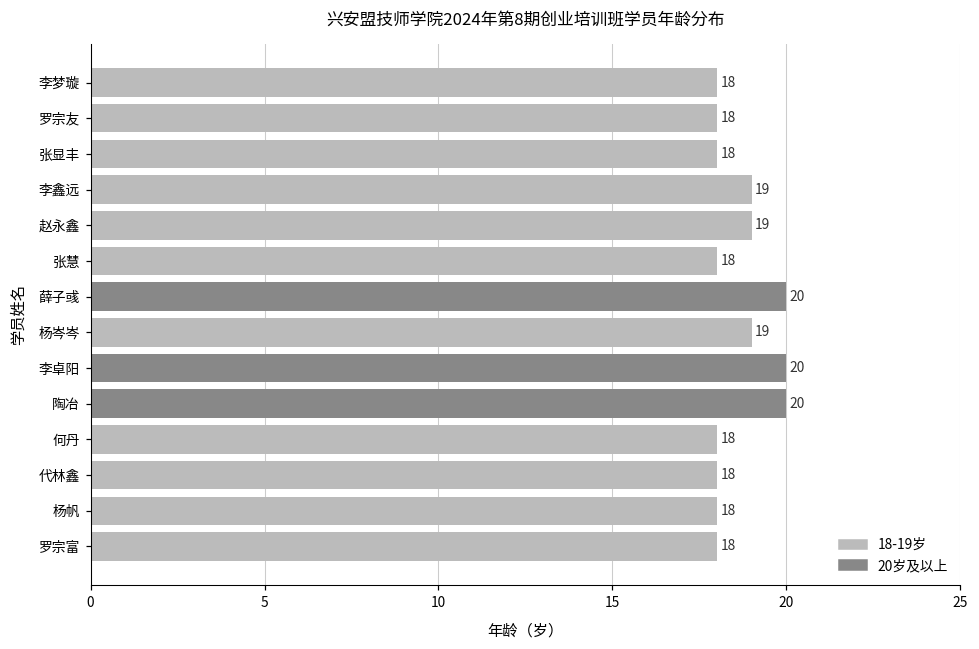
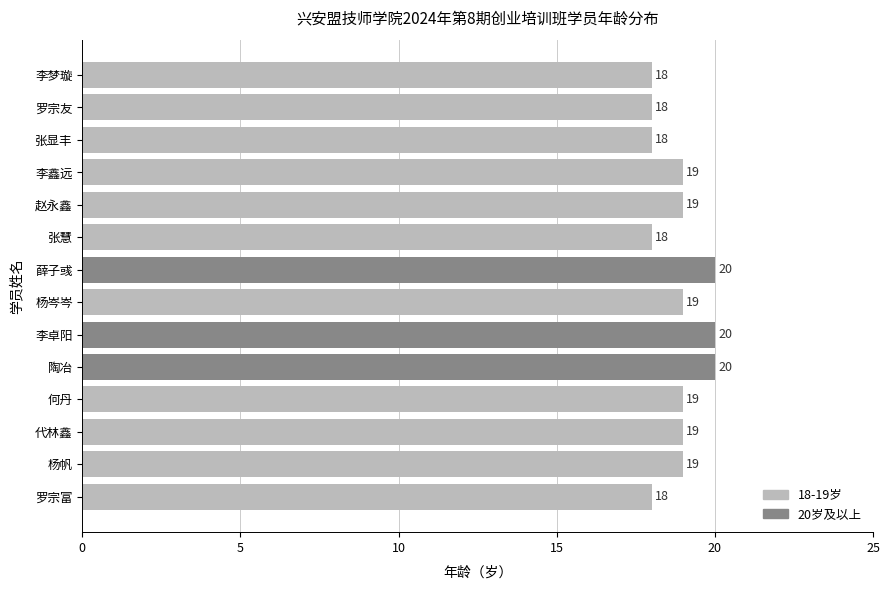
  {
    "李梦璇": 18,
    "罗宗友": 18,
    "张显丰": 18,
    "李鑫远": 19,
    "赵永鑫": 19,
    "张慧": 18,
    "薛子彧": 20,
    "杨岑岑": 19,
    "李卓阳": 20,
    "陶冶": 20,
-   "何丹": 18,
-   "代林鑫": 18,
-   "杨帆": 18,
+   "何丹": 19,
+   "代林鑫": 19,
+   "杨帆": 19,
    "罗宗富": 18
  }
